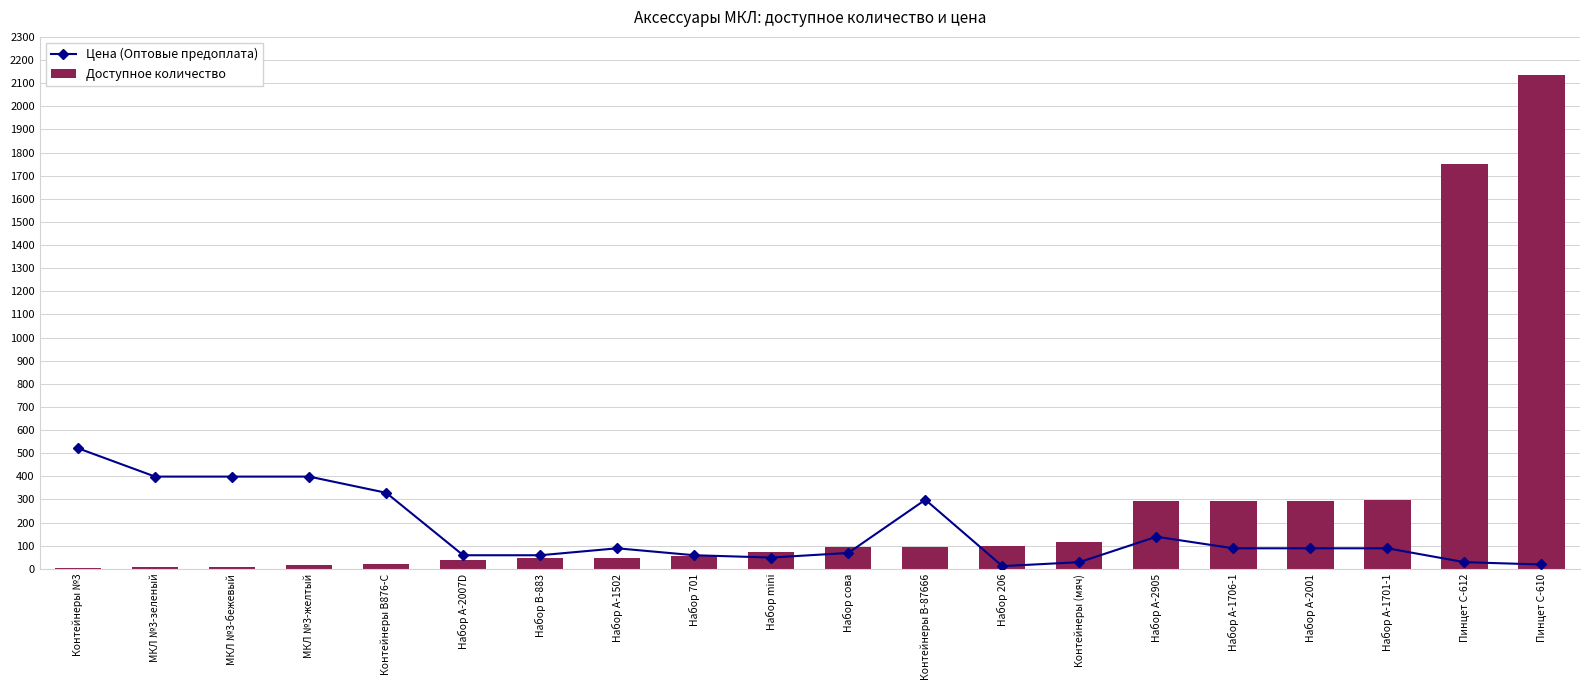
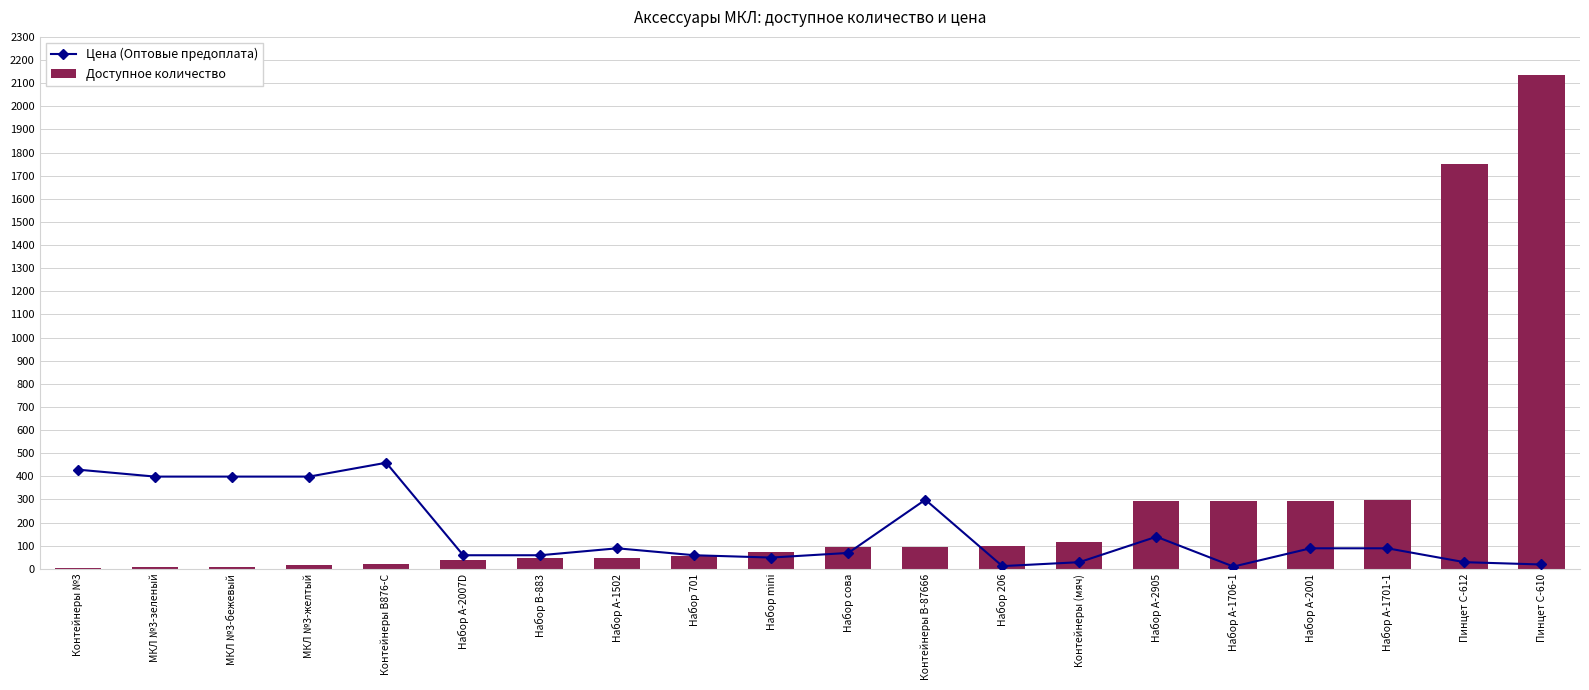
  {
    "Цена (Оптовые предоплата)": {
-     "Контейнеры №3": 520,
+     "Контейнеры №3": 430,
      "МКЛ №3-зеленый": 400,
      "МКЛ №3-бежевый": 400,
      "МКЛ №3-желтый": 400,
-     "Контейнеры B876-C": 330,
+     "Контейнеры B876-C": 460,
      "Набор A-2007D": 60,
      "Набор B-883": 60,
      "Набор A-1502": 90,
      "Набор 701": 60,
      "Набор mini": 50,
      "Набор сова": 70,
      "Контейнеры B-87666": 300,
      "Набор 206": 10,
      "Контейнеры (мяч)": 30,
      "Набор А-2905": 140,
-     "Набор А-1706-1": 90,
+     "Набор А-1706-1": 10,
      "Набор А-2001": 90,
      "Набор А-1701-1": 90,
      "Пинцет С-612": 30,
      "Пинцет С-610": 20
    },
    "Доступное количество": {
      "МКЛ №3-желтый": 20,
      "Контейнеры B876-C": 20,
      "Набор A-2007D": 40,
      "Набор B-883": 50,
      "Набор A-1502": 50,
      "Набор 701": 60,
      "Набор mini": 70,
      "Набор сова": 90,
      "Контейнеры B-87666": 100,
      "Набор 206": 100,
      "Контейнеры (мяч)": 120,
      "Набор А-2905": 290,
      "Набор А-1706-1": 290,
      "Набор А-2001": 290,
      "Набор А-1701-1": 300,
      "Пинцет С-612": 1750,
      "Пинцет С-610": 2140
    }
  }
